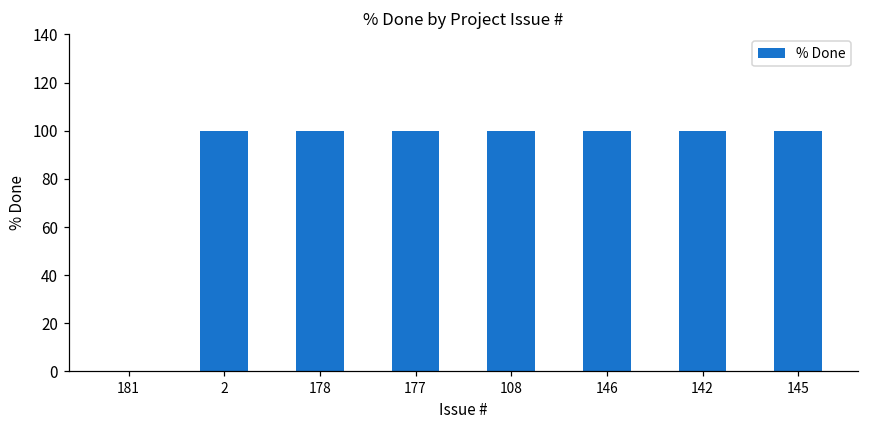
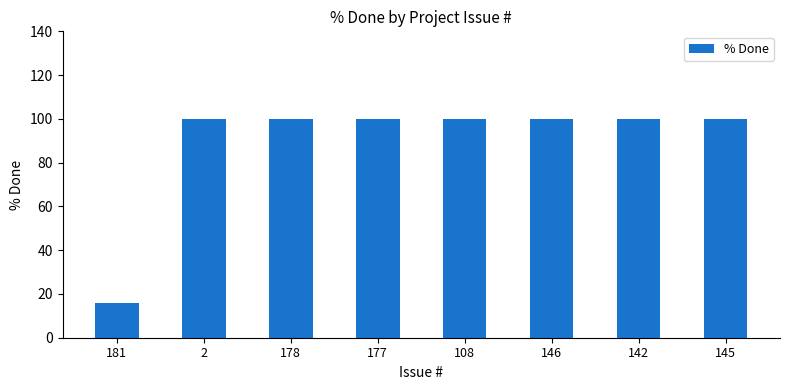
  {
-   "181": 0,
+   "181": 16,
    "2": 100,
    "178": 100,
    "177": 100,
    "108": 100,
    "146": 100,
    "142": 100,
    "145": 100
  }
